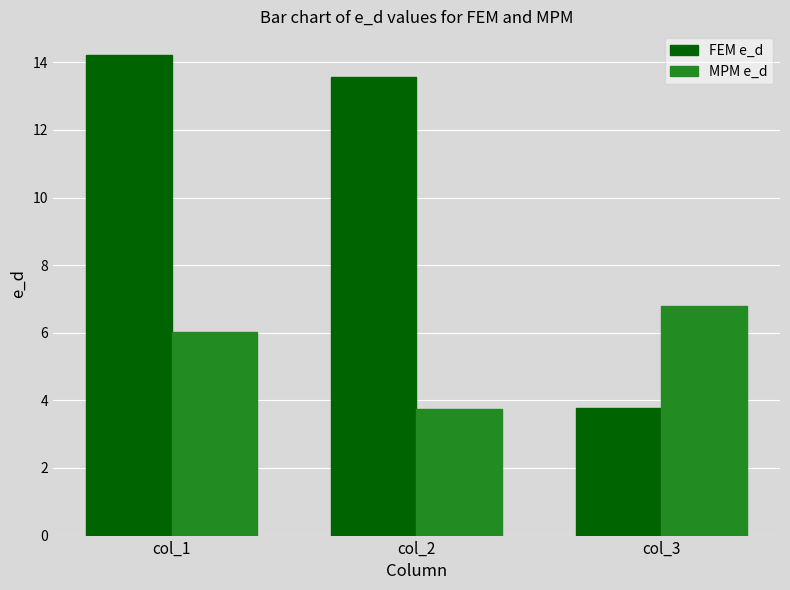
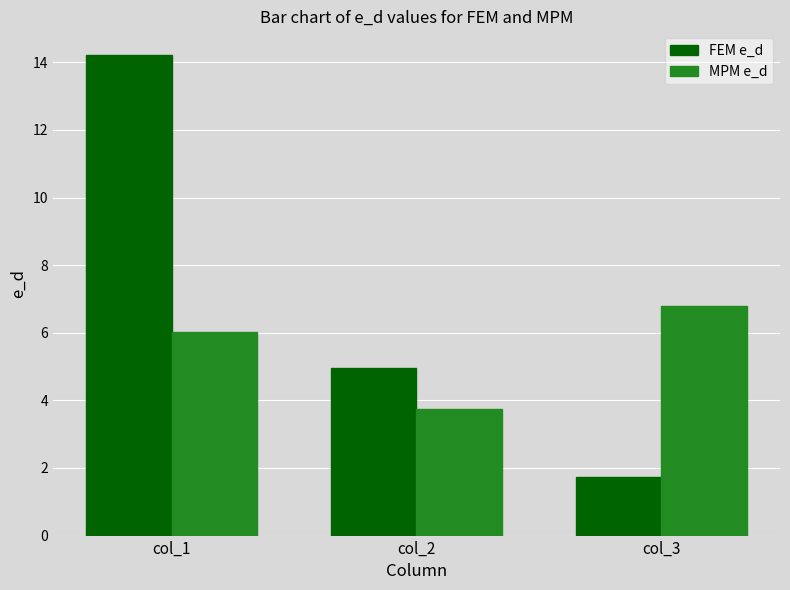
  {
    "FEM e_d": {
      "col_1": 14.2,
-     "col_2": 13.6,
-     "col_3": 3.8
+     "col_2": 5.0,
+     "col_3": 1.7
    },
    "MPM e_d": {
      "col_1": 6.0,
      "col_2": 3.7,
      "col_3": 6.8
    }
  }
